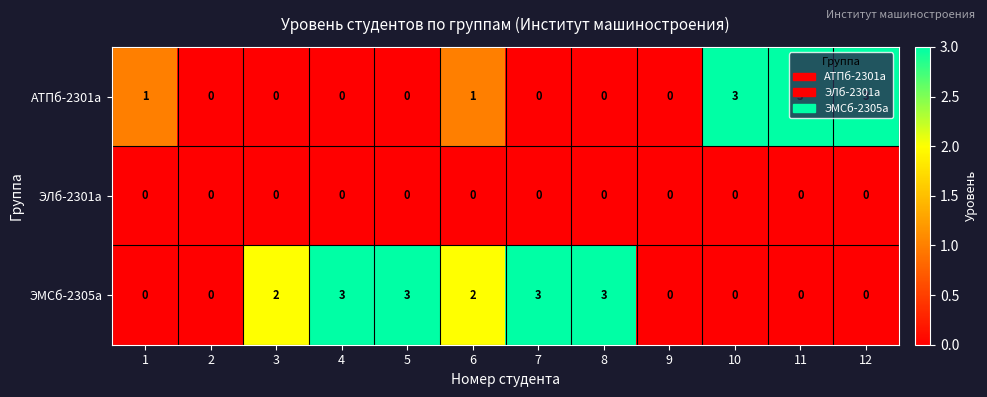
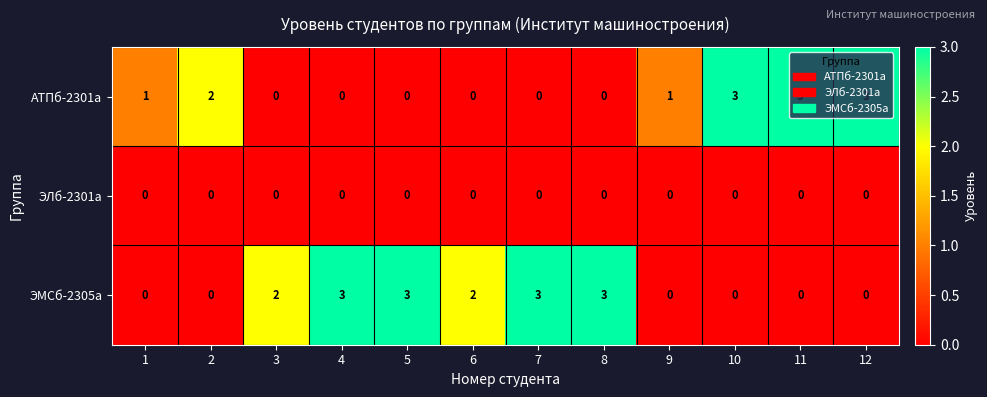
  {
    "АТПб-2301а": {
      "1": 1,
-     "2": 0,
+     "2": 2,
      "3": 0,
      "4": 0,
      "5": 0,
-     "6": 1,
+     "6": 0,
      "7": 0,
      "8": 0,
-     "9": 0,
+     "9": 1,
      "10": 3
    },
    "ЭЛб-2301а": {
      "1": 0,
      "2": 0,
      "3": 0,
      "4": 0,
      "5": 0,
      "6": 0,
      "7": 0,
      "8": 0,
      "9": 0,
      "10": 0,
      "11": 0,
      "12": 0
    },
    "ЭМСб-2305а": {
      "1": 0,
      "2": 0,
      "3": 2,
      "4": 3,
      "5": 3,
      "6": 2,
      "7": 3,
      "8": 3,
      "9": 0,
      "10": 0,
      "11": 0,
      "12": 0
    }
  }
